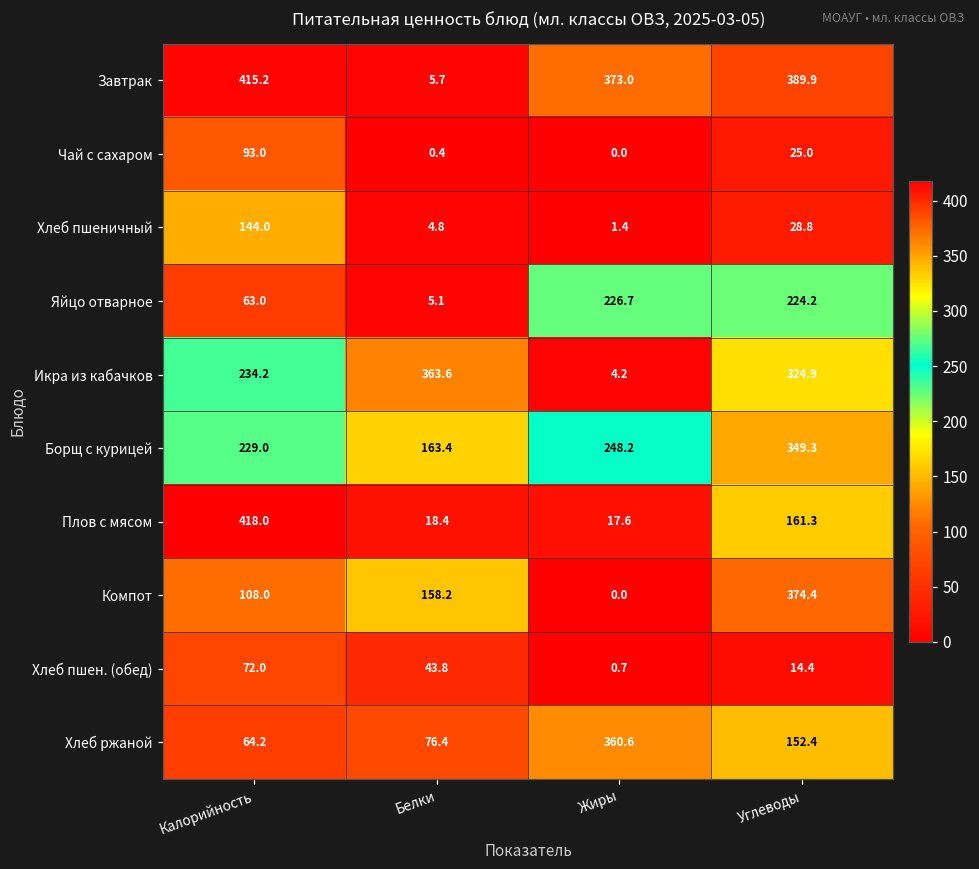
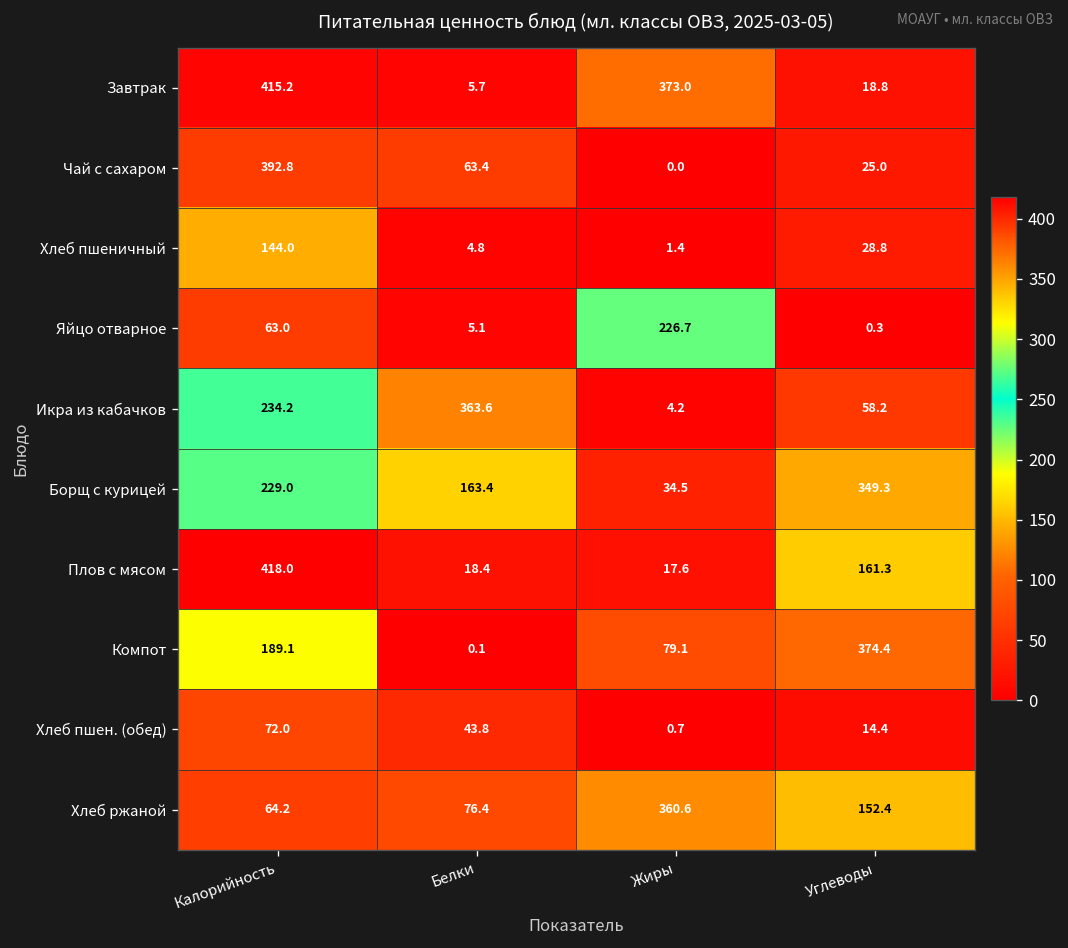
  {
    "Завтрак": {
      "Калорийность": 415.2,
      "Белки": 5.7,
      "Жиры": 373.0,
-     "Углеводы": 389.9
+     "Углеводы": 18.8
    },
    "Чай с сахаром": {
-     "Калорийность": 93.0,
-     "Белки": 0.4,
+     "Калорийность": 392.8,
+     "Белки": 63.4,
      "Жиры": 0.0,
      "Углеводы": 25.0
    },
    "Хлеб пшеничный": {
      "Калорийность": 144.0,
      "Белки": 4.8,
      "Жиры": 1.4,
      "Углеводы": 28.8
    },
    "Яйцо отварное": {
      "Калорийность": 63.0,
      "Белки": 5.1,
      "Жиры": 226.7,
-     "Углеводы": 224.2
+     "Углеводы": 0.3
    },
    "Икра из кабачков": {
      "Калорийность": 234.2,
      "Белки": 363.6,
      "Жиры": 4.2,
-     "Углеводы": 324.9
+     "Углеводы": 58.2
    },
    "Борщ с курицей": {
      "Калорийность": 229.0,
      "Белки": 163.4,
-     "Жиры": 248.2,
+     "Жиры": 34.5,
      "Углеводы": 349.3
    },
    "Плов с мясом": {
      "Калорийность": 418.0,
      "Белки": 18.4,
      "Жиры": 17.6,
      "Углеводы": 161.3
    },
    "Компот": {
-     "Калорийность": 108.0,
-     "Белки": 158.2,
-     "Жиры": 0.0,
+     "Калорийность": 189.1,
+     "Белки": 0.1,
+     "Жиры": 79.1,
      "Углеводы": 374.4
    },
    "Хлеб пшен. (обед)": {
      "Калорийность": 72.0,
      "Белки": 43.8,
      "Жиры": 0.7,
      "Углеводы": 14.4
    },
    "Хлеб ржаной": {
      "Калорийность": 64.2,
      "Белки": 76.4,
      "Жиры": 360.6,
      "Углеводы": 152.4
    }
  }
